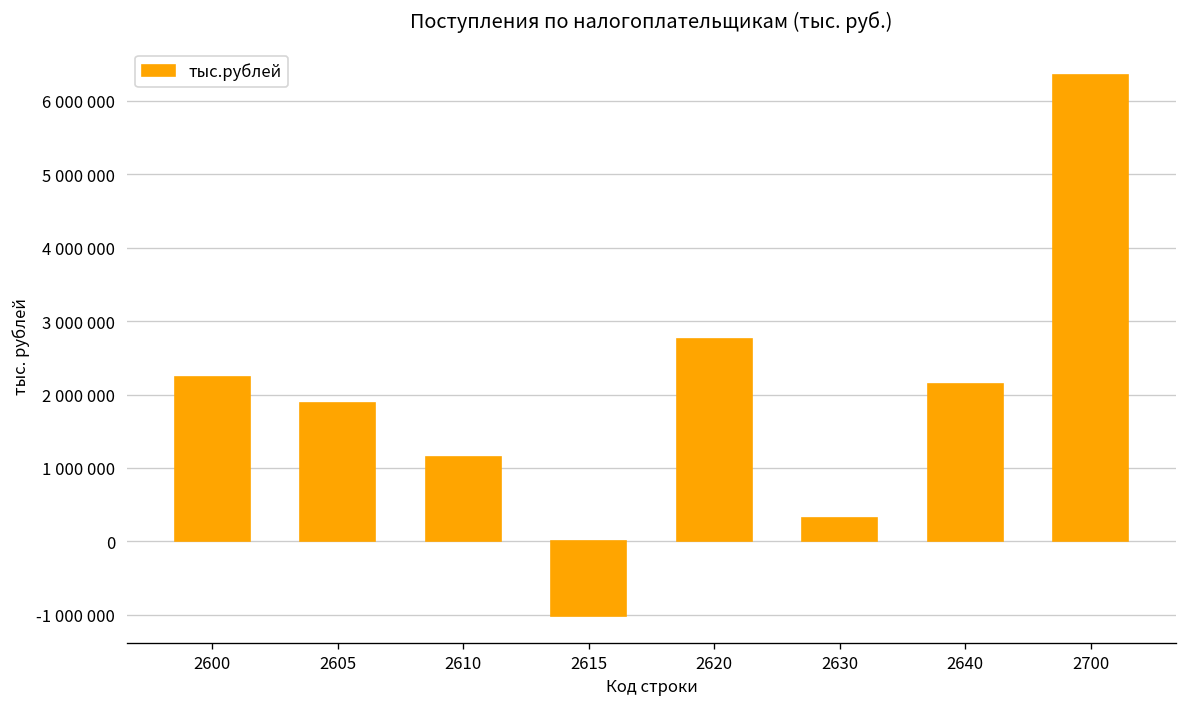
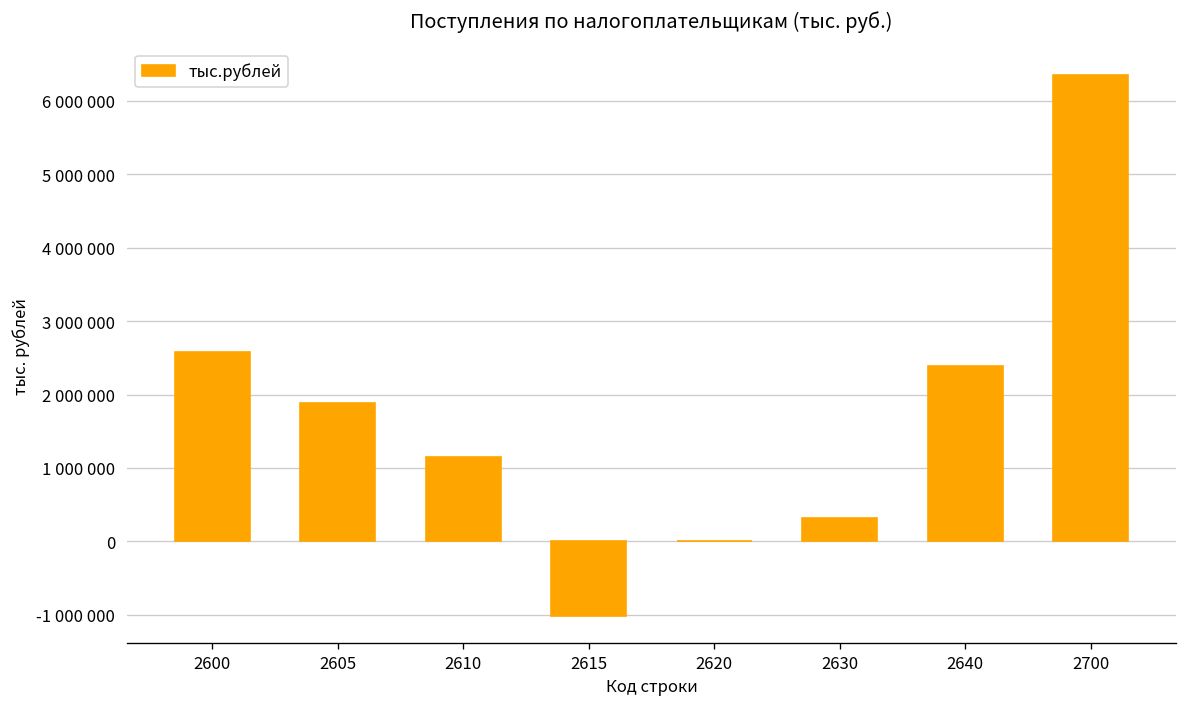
  {
-   "2600": 2200000,
+   "2600": 2600000,
    "2605": 1900000,
    "2610": 1200000,
    "2615": -1000000,
-   "2620": 2800000,
+   "2620": 0,
    "2630": 300000,
-   "2640": 2100000,
+   "2640": 2400000,
    "2700": 6400000
  }
